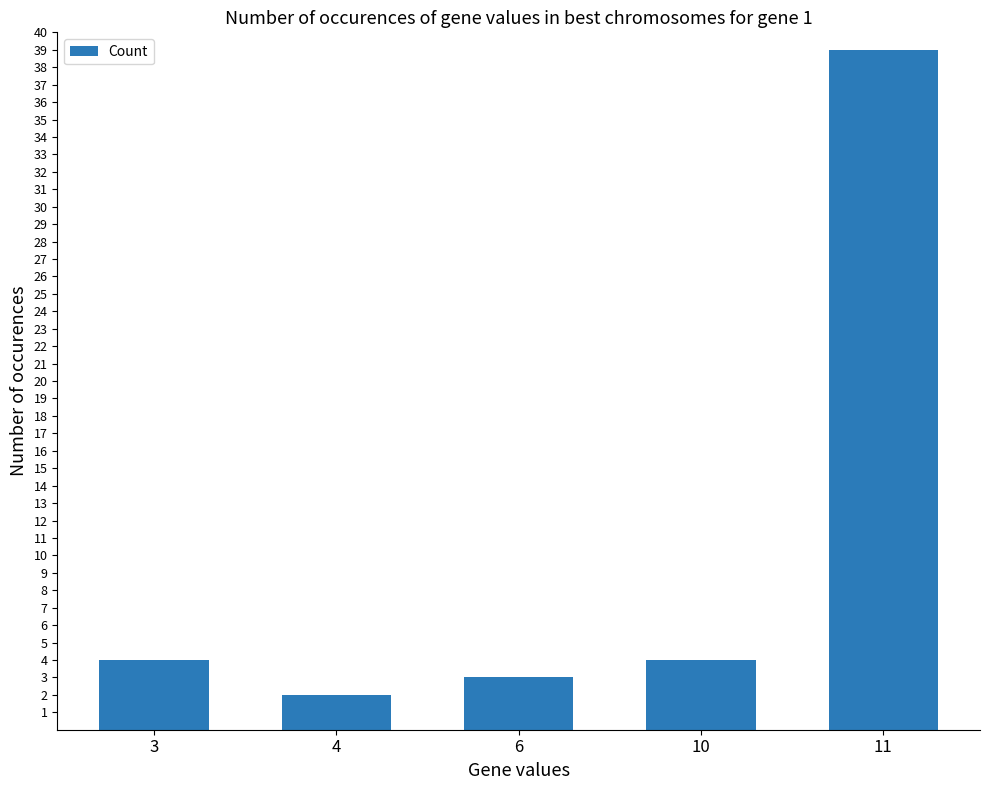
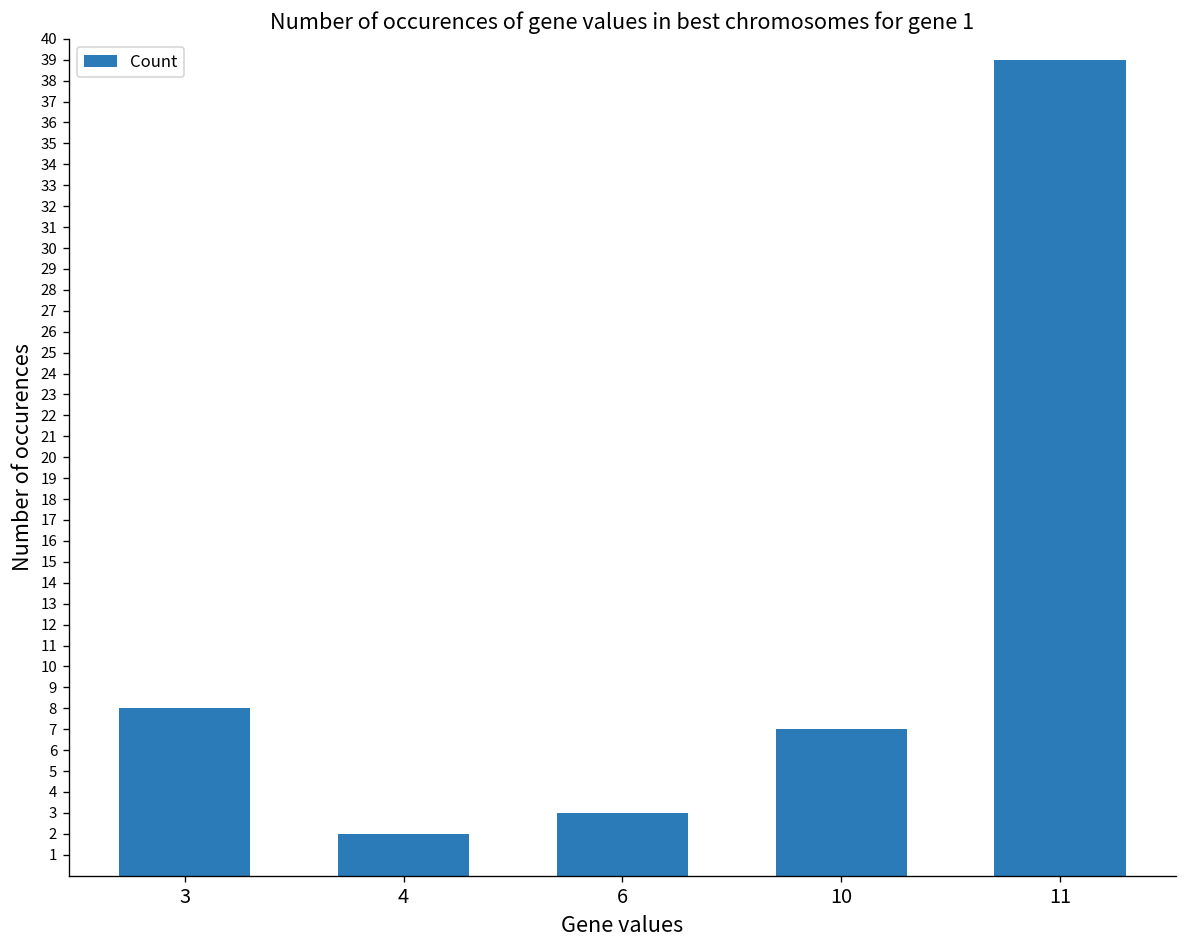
  {
-   "3": 4,
+   "3": 8,
    "4": 2,
    "6": 3,
-   "10": 4,
+   "10": 7,
    "11": 39
  }
